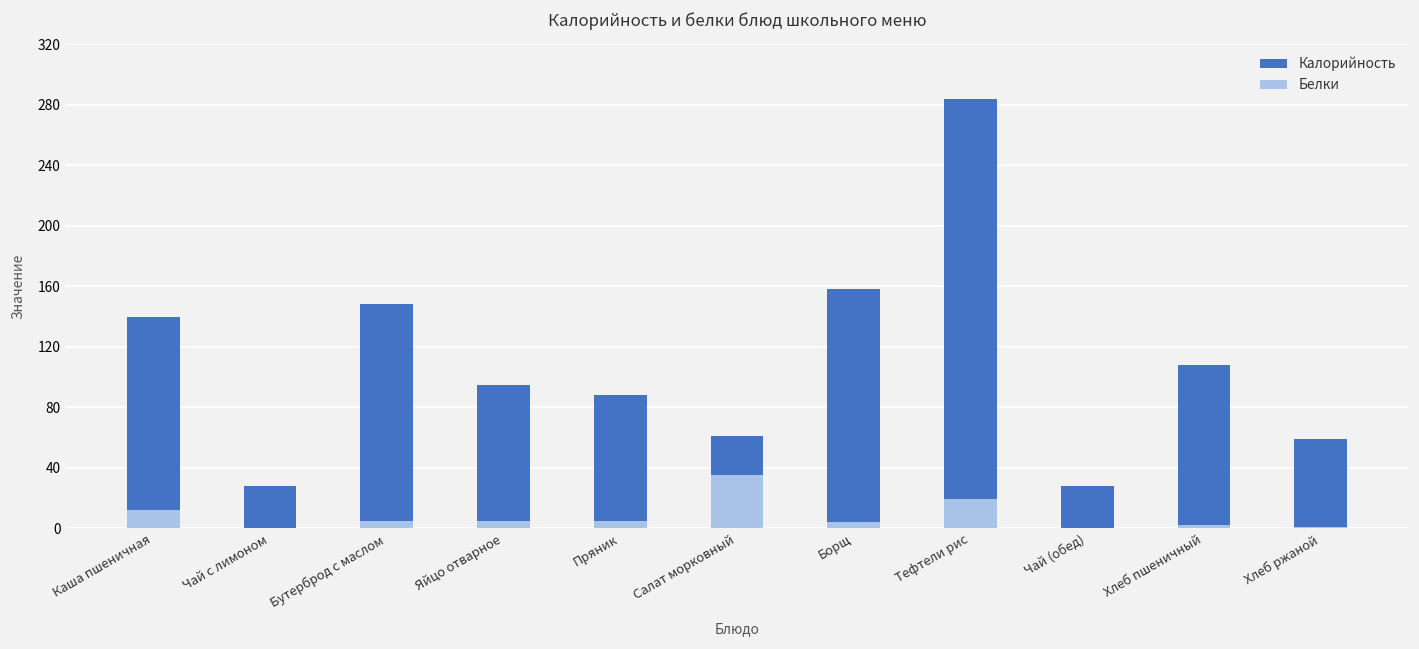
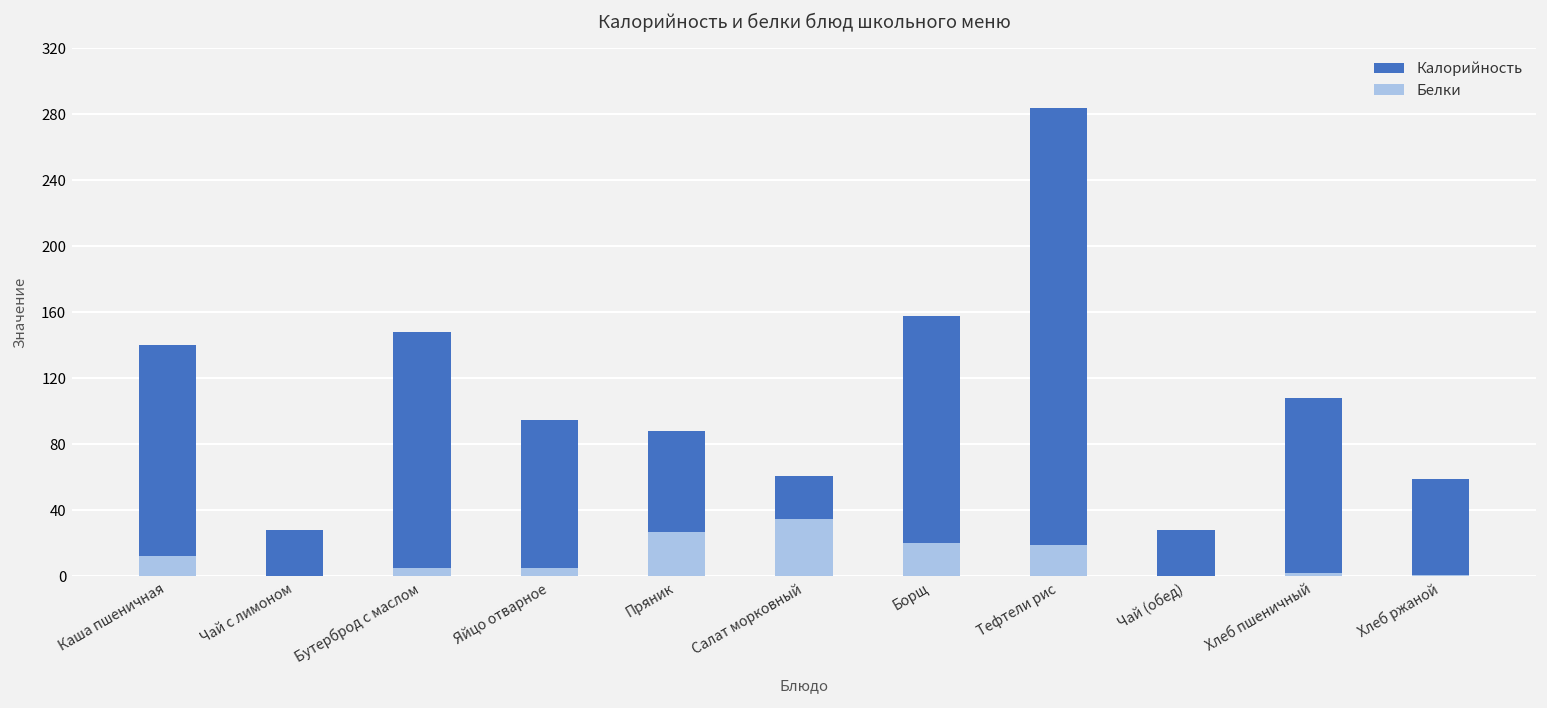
  {
    "Калорийность": {
      "Каша пшеничная": 140,
      "Чай с лимоном": 28,
      "Бутерброд с маслом": 148,
      "Яйцо отварное": 95,
      "Пряник": 88,
      "Салат морковный": 61,
      "Борщ": 158,
      "Тефтели рис": 284,
      "Чай (обед)": 28,
      "Хлеб пшеничный": 108,
      "Хлеб ржаной": 59
    },
    "Белки": {
      "Чай с лимоном": 0,
-     "Пряник": 5,
-     "Борщ": 4,
+     "Пряник": 27,
+     "Борщ": 20,
      "Чай (обед)": 0
    }
  }
